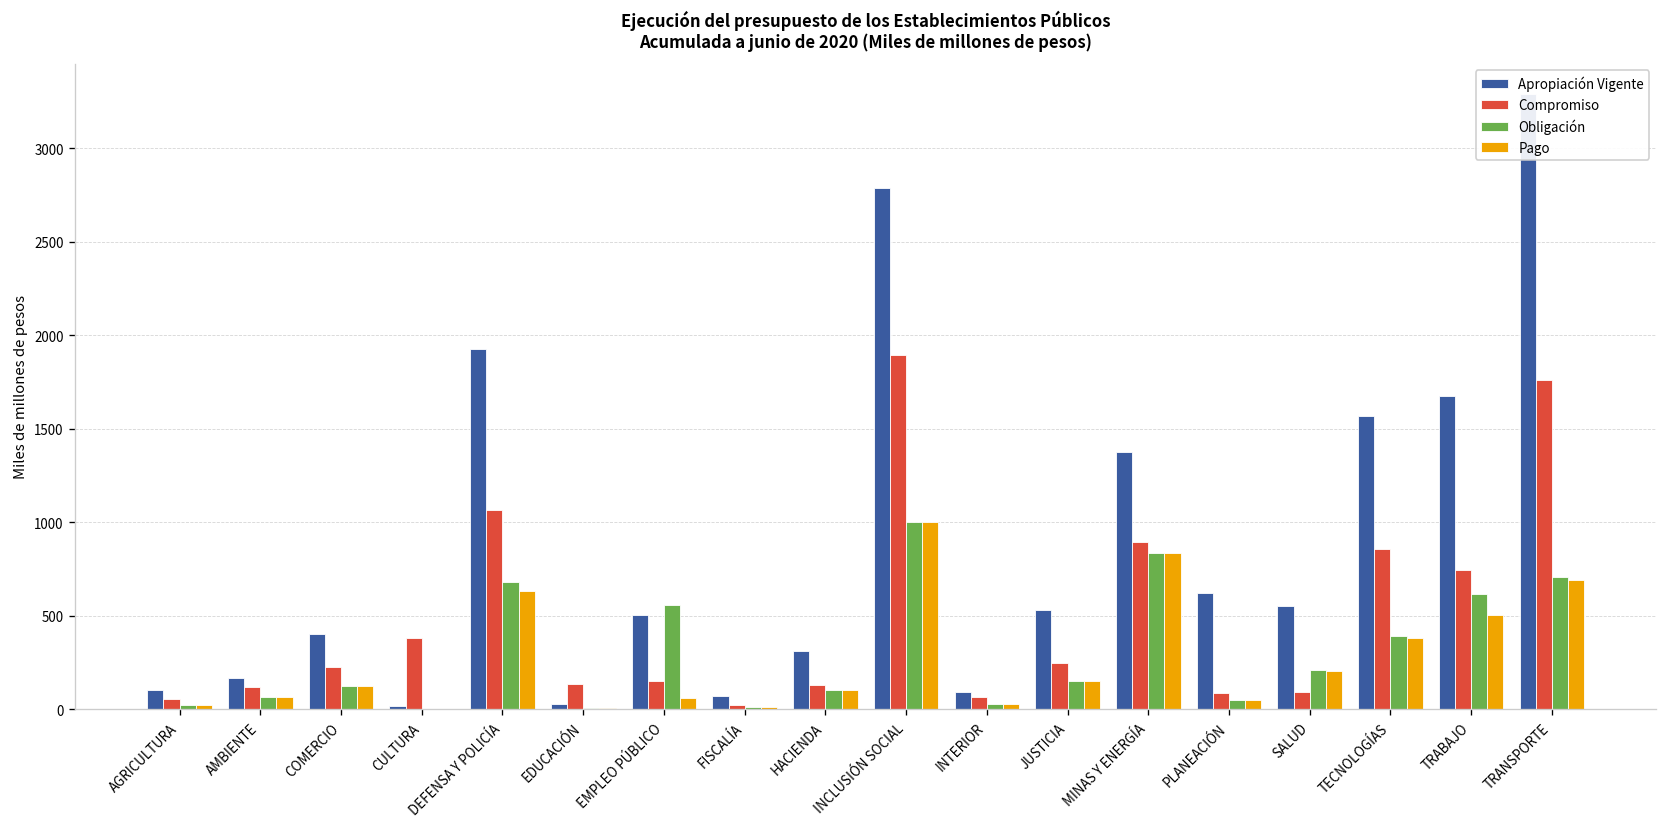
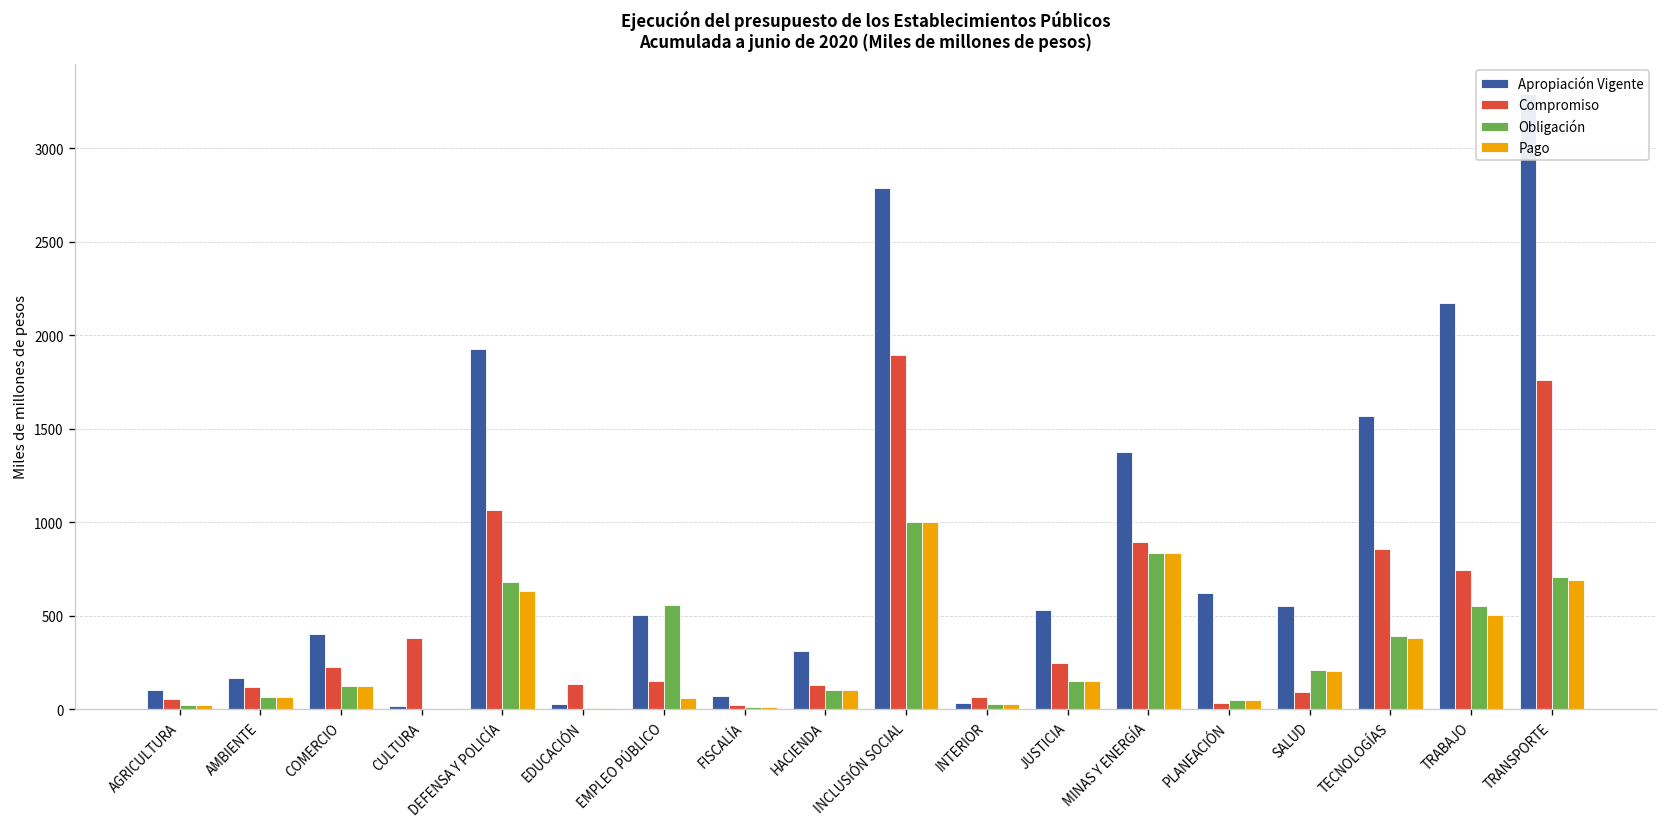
  {
    "Apropiación Vigente": {
      "AGRICULTURA": 100,
      "AMBIENTE": 170,
      "COMERCIO": 400,
      "DEFENSA Y POLICÍA": 1930,
      "EDUCACIÓN": 30,
      "EMPLEO PÚBLICO": 500,
      "FISCALÍA": 70,
      "HACIENDA": 310,
      "INCLUSIÓN SOCIAL": 2790,
-     "INTERIOR": 90,
+     "INTERIOR": 30,
      "JUSTICIA": 530,
      "MINAS Y ENERGÍA": 1370,
      "PLANEACIÓN": 620,
      "SALUD": 550,
      "TECNOLOGÍAS": 1570,
-     "TRABAJO": 1670
+     "TRABAJO": 2170
    },
    "Compromiso": {
      "AGRICULTURA": 50,
      "AMBIENTE": 120,
      "COMERCIO": 230,
      "CULTURA": 380,
      "DEFENSA Y POLICÍA": 1060,
      "EDUCACIÓN": 130,
      "EMPLEO PÚBLICO": 150,
      "FISCALÍA": 20,
      "HACIENDA": 130,
      "INCLUSIÓN SOCIAL": 1900,
      "INTERIOR": 70,
      "JUSTICIA": 250,
      "MINAS Y ENERGÍA": 890,
-     "PLANEACIÓN": 90,
+     "PLANEACIÓN": 30,
      "SALUD": 90,
      "TECNOLOGÍAS": 860,
      "TRABAJO": 750,
      "TRANSPORTE": 1760
    },
    "Obligación": {
      "AGRICULTURA": 20,
      "AMBIENTE": 70,
      "COMERCIO": 120,
      "DEFENSA Y POLICÍA": 680,
      "EMPLEO PÚBLICO": 560,
      "HACIENDA": 100,
      "INCLUSIÓN SOCIAL": 1000,
      "INTERIOR": 30,
      "JUSTICIA": 150,
      "MINAS Y ENERGÍA": 840,
      "PLANEACIÓN": 50,
      "SALUD": 210,
      "TECNOLOGÍAS": 390,
-     "TRABAJO": 620,
+     "TRABAJO": 550,
      "TRANSPORTE": 710
    },
    "Pago": {
      "AGRICULTURA": 20,
      "AMBIENTE": 70,
      "COMERCIO": 120,
      "DEFENSA Y POLICÍA": 630,
      "EMPLEO PÚBLICO": 60,
      "HACIENDA": 100,
      "INCLUSIÓN SOCIAL": 1000,
      "INTERIOR": 30,
      "JUSTICIA": 150,
      "MINAS Y ENERGÍA": 840,
      "PLANEACIÓN": 50,
      "SALUD": 210,
      "TECNOLOGÍAS": 380,
      "TRABAJO": 500,
      "TRANSPORTE": 690
    }
  }
